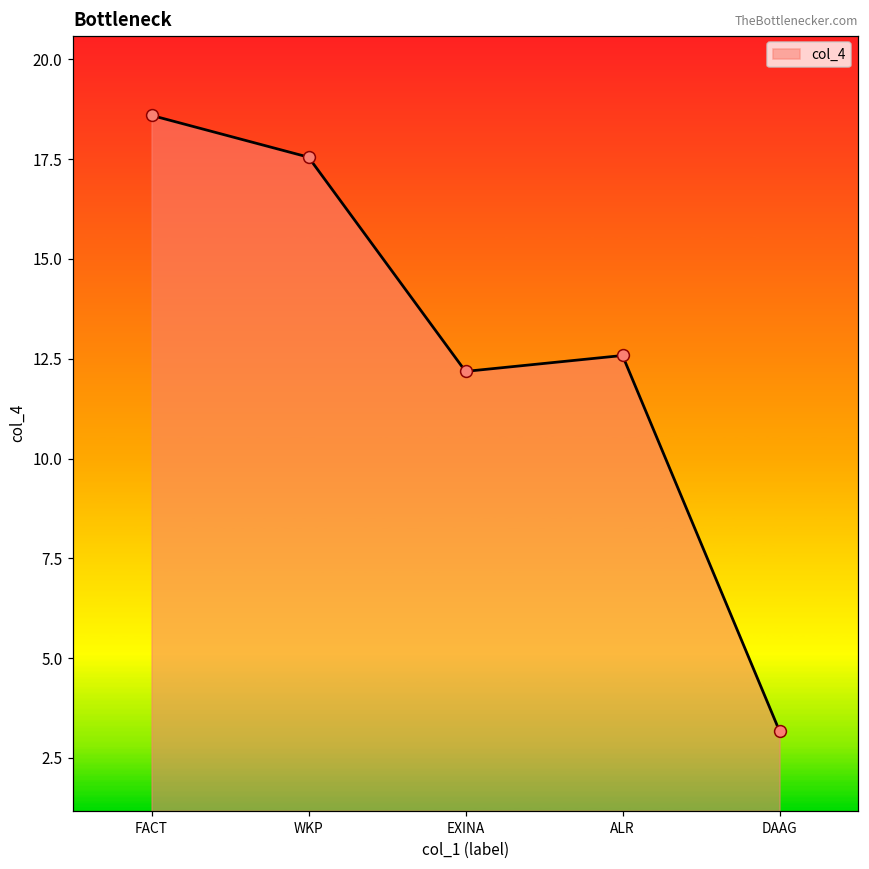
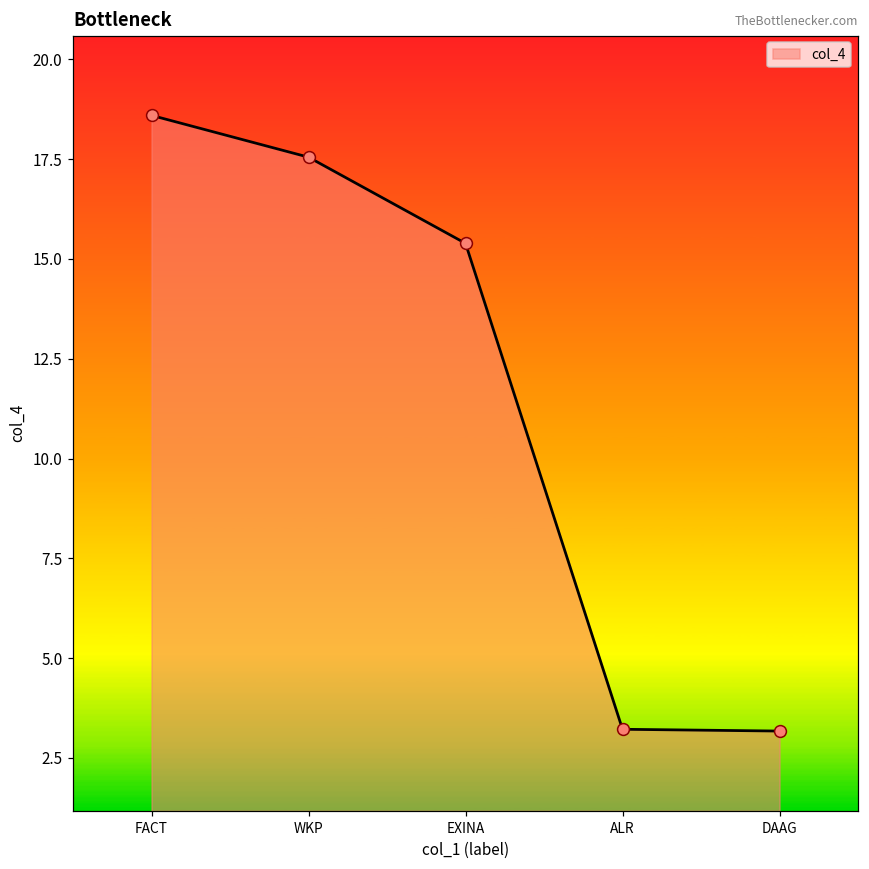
  {
    "FACT": 18.6,
    "WKP": 17.6,
-   "EXINA": 12.2,
-   "ALR": 12.6,
+   "EXINA": 15.4,
+   "ALR": 3.2,
    "DAAG": 3.2
  }
